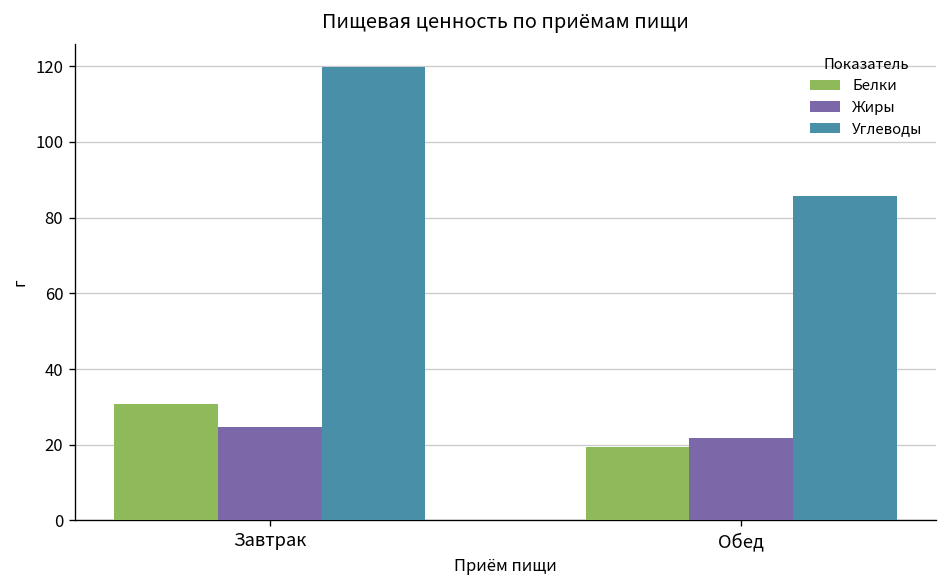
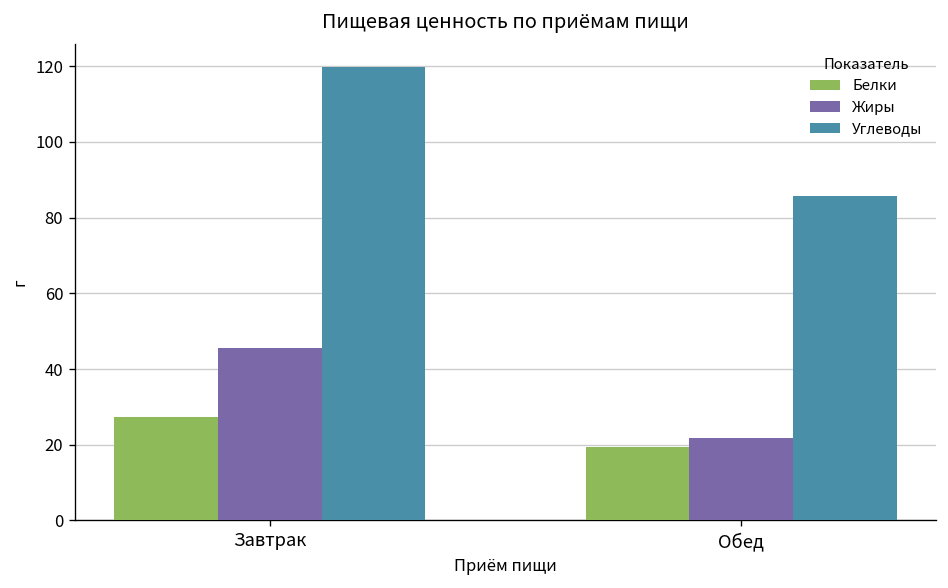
  {
    "Белки": {
-     "Завтрак": 31,
+     "Завтрак": 27,
      "Обед": 19
    },
    "Жиры": {
-     "Завтрак": 25,
+     "Завтрак": 45,
      "Обед": 22
    },
    "Углеводы": {
      "Завтрак": 120,
      "Обед": 86
    }
  }
